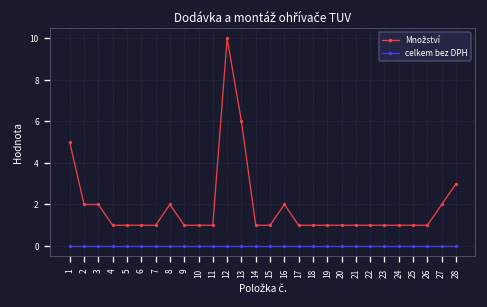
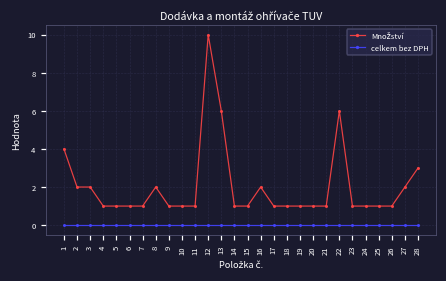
  {
    "Množství": {
-     "1": 5,
+     "1": 4,
      "2": 2,
      "3": 2,
      "4": 1,
      "5": 1,
      "6": 1,
      "7": 1,
      "8": 2,
      "9": 1,
      "10": 1,
      "11": 1,
      "12": 10,
      "13": 6,
      "14": 1,
      "15": 1,
      "16": 2,
      "17": 1,
      "18": 1,
      "19": 1,
      "20": 1,
      "21": 1,
-     "22": 1,
+     "22": 6,
      "23": 1,
      "24": 1,
      "25": 1,
      "26": 1,
      "27": 2,
      "28": 3
    },
    "celkem bez DPH": {
      "1": 0,
      "2": 0,
      "3": 0,
      "4": 0,
      "5": 0,
      "6": 0,
      "7": 0,
      "8": 0,
      "9": 0,
      "10": 0,
      "11": 0,
      "12": 0,
      "13": 0,
      "14": 0,
      "15": 0,
      "16": 0,
      "17": 0,
      "18": 0,
      "19": 0,
      "20": 0,
      "21": 0,
      "22": 0,
      "23": 0,
      "24": 0,
      "25": 0,
      "26": 0,
      "27": 0,
      "28": 0
    }
  }
